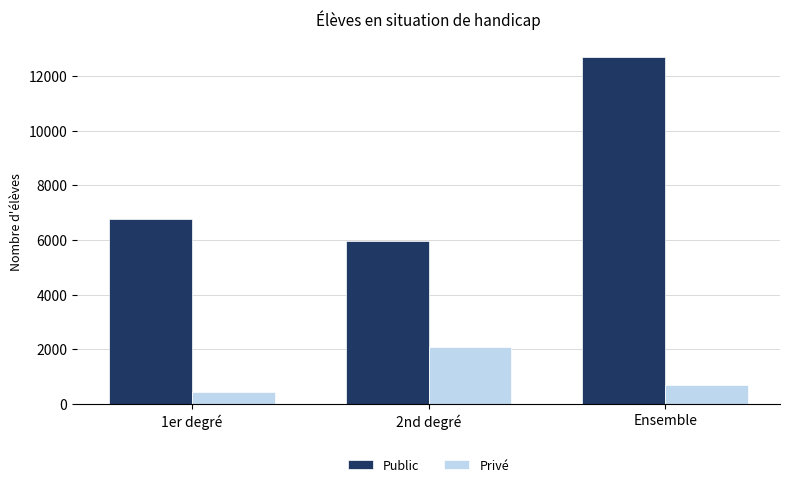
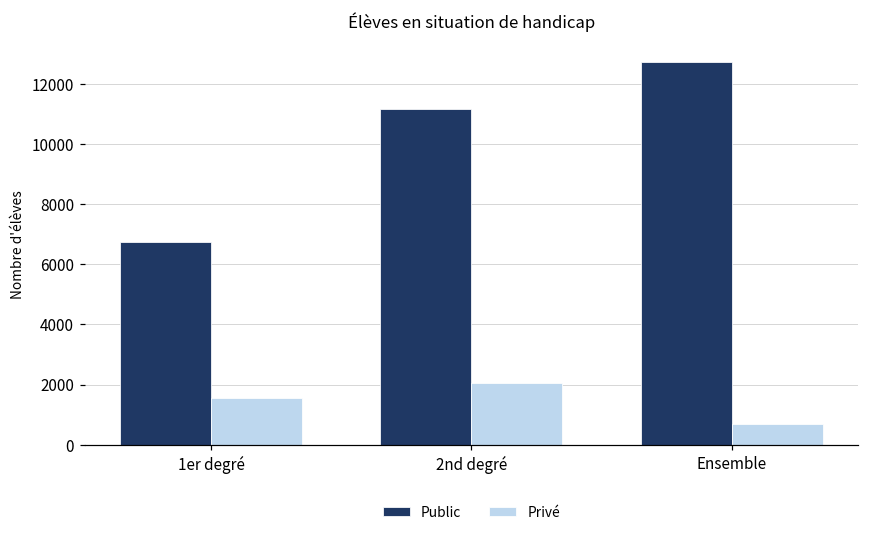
  {
    "Public": {
      "1er degré": 6800,
-     "2nd degré": 6000,
+     "2nd degré": 11200,
      "Ensemble": 12700
    },
    "Privé": {
-     "1er degré": 500,
+     "1er degré": 1600,
      "2nd degré": 2100,
      "Ensemble": 700
    }
  }
